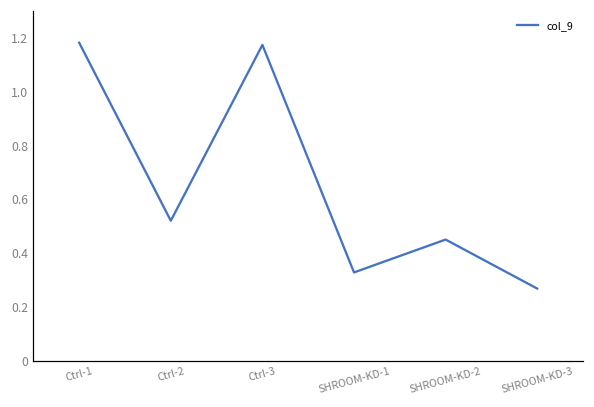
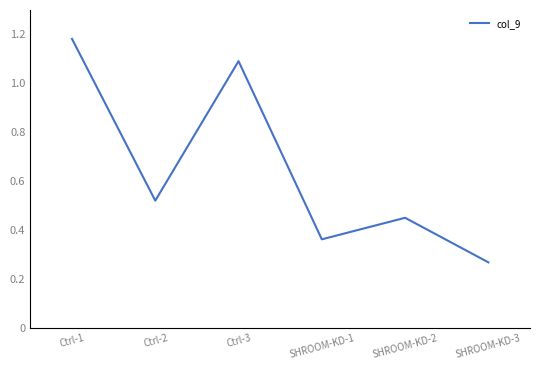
  {
    "Ctrl-1": 1.18,
    "Ctrl-2": 0.52,
-   "Ctrl-3": 1.17,
-   "SHROOM-KD-1": 0.33,
+   "Ctrl-3": 1.09,
+   "SHROOM-KD-1": 0.36,
    "SHROOM-KD-2": 0.45,
    "SHROOM-KD-3": 0.27
  }
